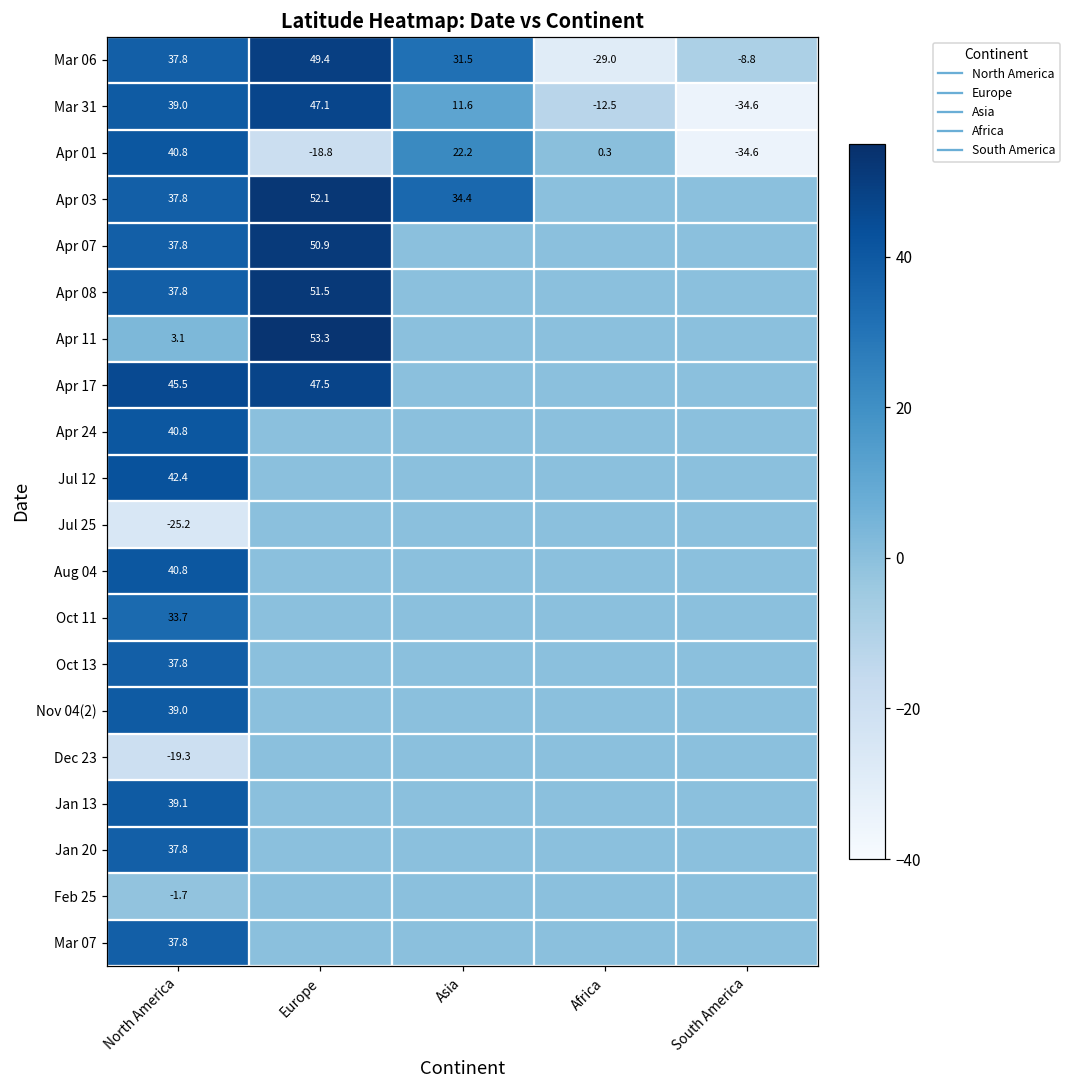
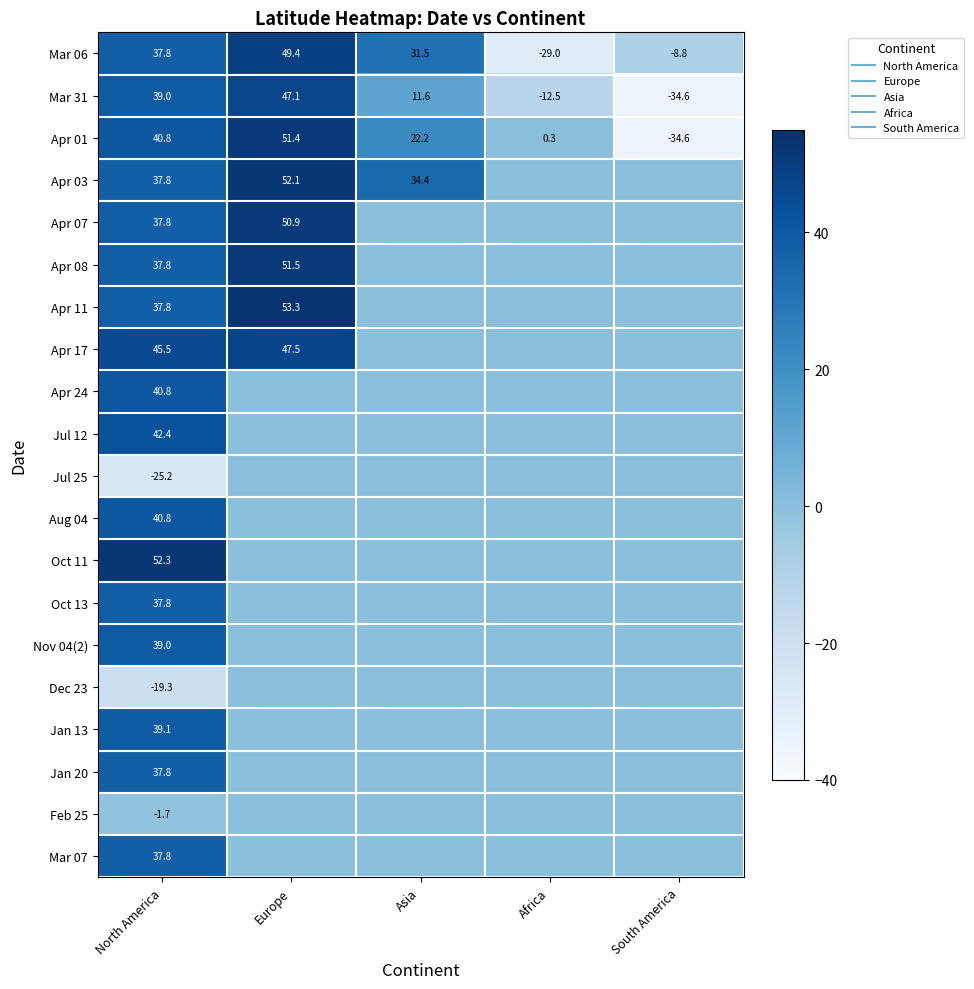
  {
    "Mar 06": {
      "North America": 37.8,
      "Europe": 49.4,
      "Asia": 31.5,
      "Africa": -29.0,
      "South America": -8.8
    },
    "Mar 31": {
      "North America": 39.0,
      "Europe": 47.1,
      "Asia": 11.6,
      "Africa": -12.5,
      "South America": -34.6
    },
    "Apr 01": {
      "North America": 40.8,
-     "Europe": -18.8,
+     "Europe": 51.4,
      "Asia": 22.2,
      "Africa": 0.3,
      "South America": -34.6
    },
    "Apr 03": {
      "North America": 37.8,
      "Europe": 52.1,
      "Asia": 34.4
    },
    "Apr 07": {
      "North America": 37.8,
      "Europe": 50.9
    },
    "Apr 08": {
      "North America": 37.8,
      "Europe": 51.5
    },
    "Apr 11": {
-     "North America": 3.1,
+     "North America": 37.8,
      "Europe": 53.3
    },
    "Apr 17": {
      "North America": 45.5,
      "Europe": 47.5
    },
    "Apr 24": {
      "North America": 40.8
    },
    "Jul 12": {
      "North America": 42.4
    },
    "Jul 25": {
      "North America": -25.2
    },
    "Aug 04": {
      "North America": 40.8
    },
    "Oct 11": {
-     "North America": 33.7
+     "North America": 52.3
    },
    "Oct 13": {
      "North America": 37.8
    },
    "Nov 04(2)": {
      "North America": 39.0
    },
    "Dec 23": {
      "North America": -19.3
    },
    "Jan 13": {
      "North America": 39.1
    },
    "Jan 20": {
      "North America": 37.8
    },
    "Feb 25": {
      "North America": -1.7
    },
    "Mar 07": {
      "North America": 37.8
    }
  }
